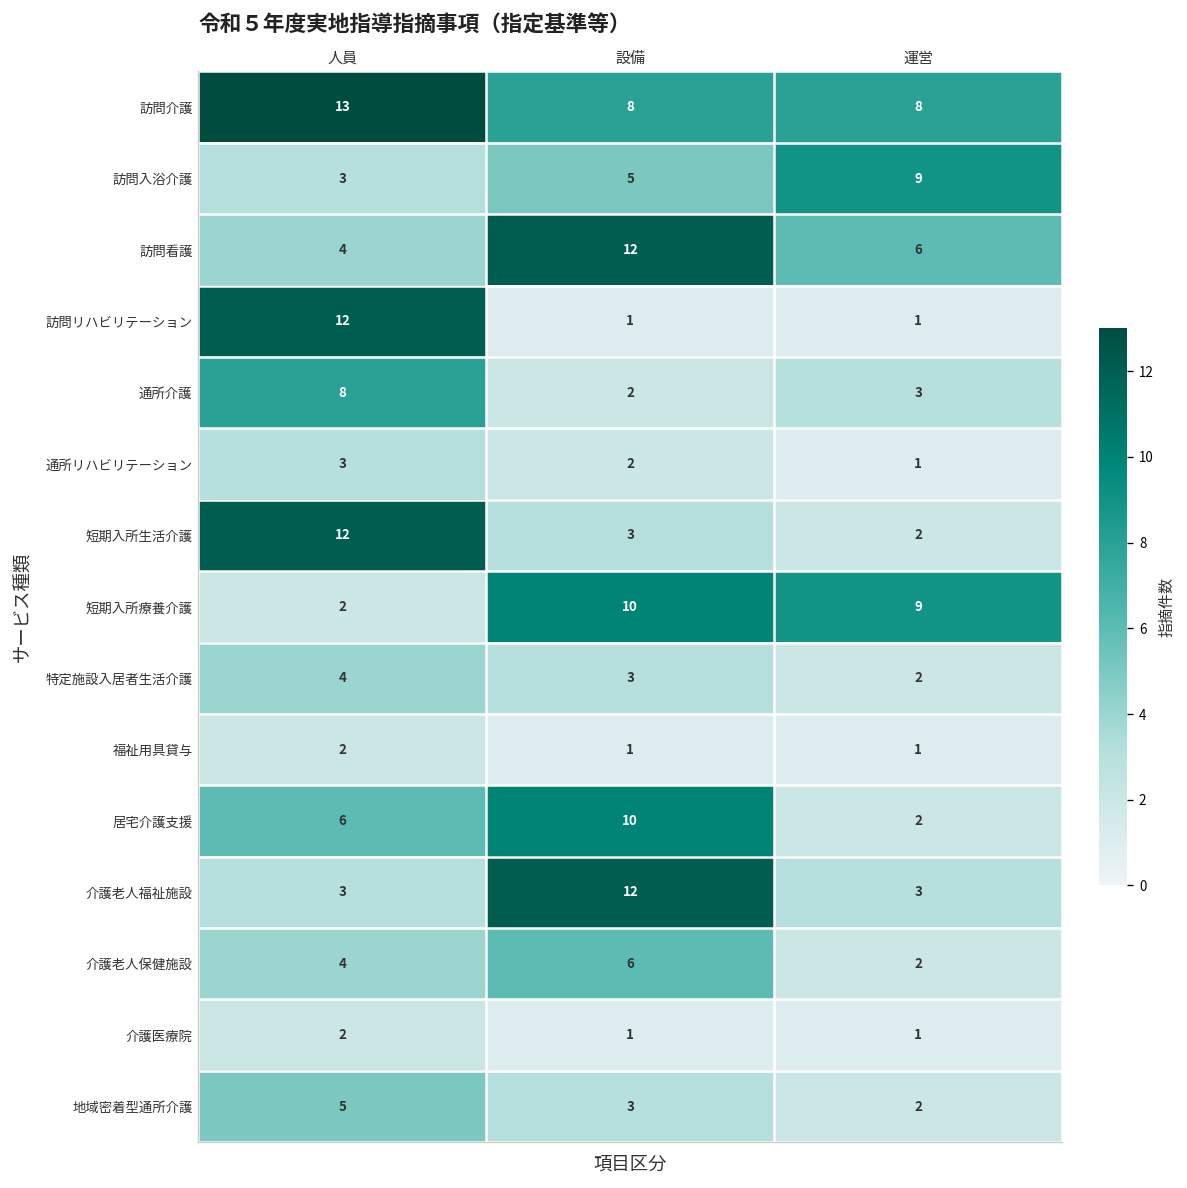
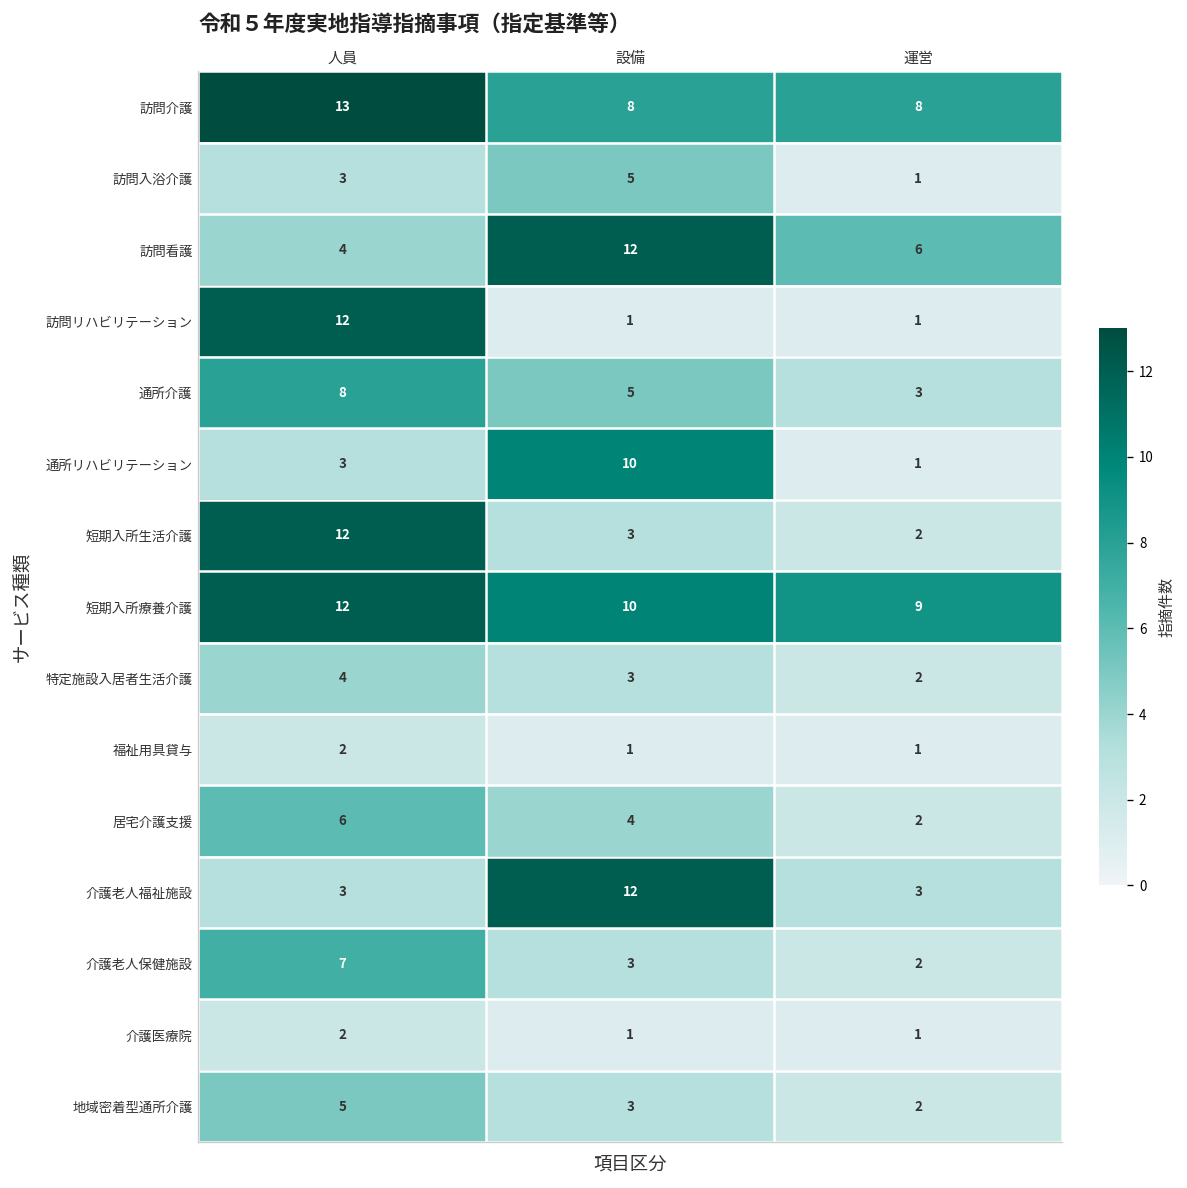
  {
    "訪問介護": {
      "人員": 13,
      "設備": 8,
      "運営": 8
    },
    "訪問入浴介護": {
      "人員": 3,
      "設備": 5,
-     "運営": 9
+     "運営": 1
    },
    "訪問看護": {
      "人員": 4,
      "設備": 12,
      "運営": 6
    },
    "訪問リハビリテーション": {
      "人員": 12,
      "設備": 1,
      "運営": 1
    },
    "通所介護": {
      "人員": 8,
-     "設備": 2,
+     "設備": 5,
      "運営": 3
    },
    "通所リハビリテーション": {
      "人員": 3,
-     "設備": 2,
+     "設備": 10,
      "運営": 1
    },
    "短期入所生活介護": {
      "人員": 12,
      "設備": 3,
      "運営": 2
    },
    "短期入所療養介護": {
-     "人員": 2,
+     "人員": 12,
      "設備": 10,
      "運営": 9
    },
    "特定施設入居者生活介護": {
      "人員": 4,
      "設備": 3,
      "運営": 2
    },
    "福祉用具貸与": {
      "人員": 2,
      "設備": 1,
      "運営": 1
    },
    "居宅介護支援": {
      "人員": 6,
-     "設備": 10,
+     "設備": 4,
      "運営": 2
    },
    "介護老人福祉施設": {
      "人員": 3,
      "設備": 12,
      "運営": 3
    },
    "介護老人保健施設": {
-     "人員": 4,
-     "設備": 6,
+     "人員": 7,
+     "設備": 3,
      "運営": 2
    },
    "介護医療院": {
      "人員": 2,
      "設備": 1,
      "運営": 1
    },
    "地域密着型通所介護": {
      "人員": 5,
      "設備": 3,
      "運営": 2
    }
  }
